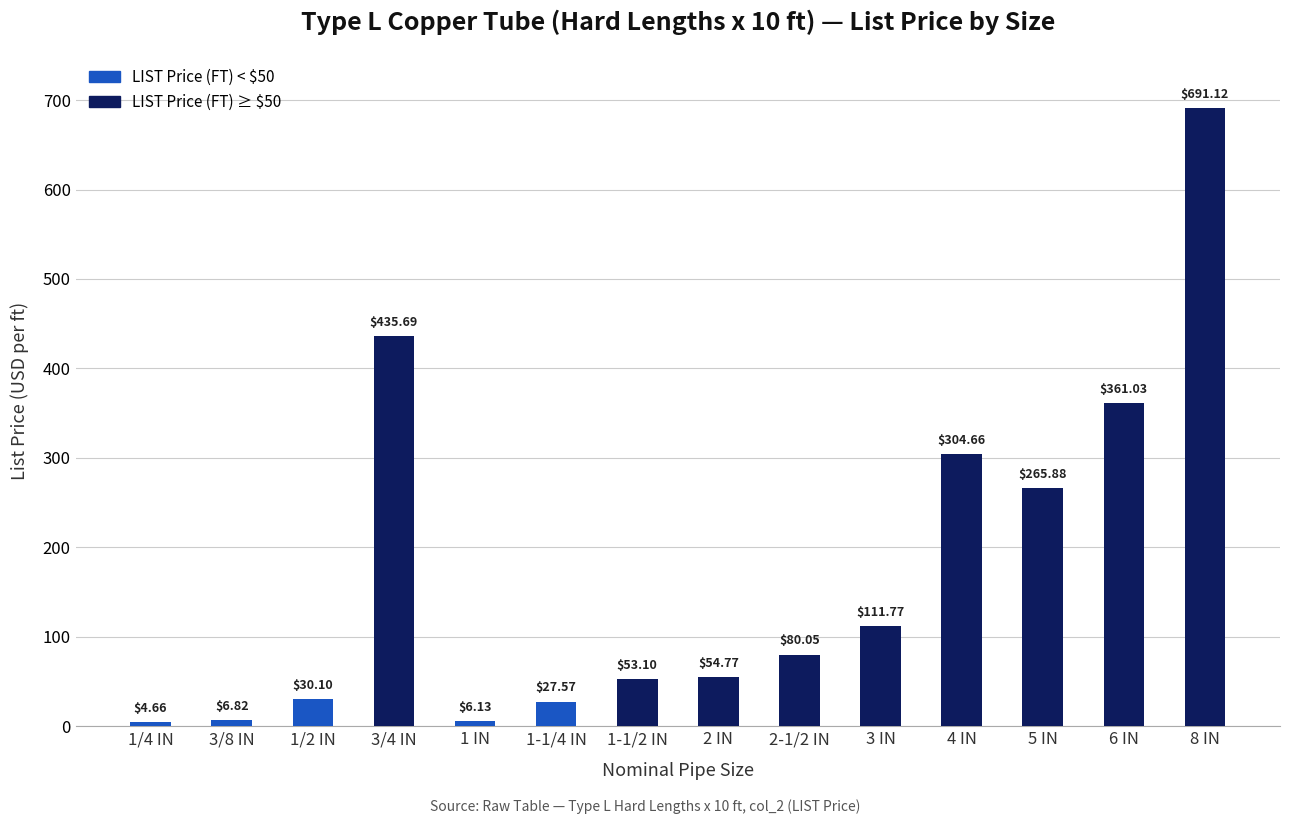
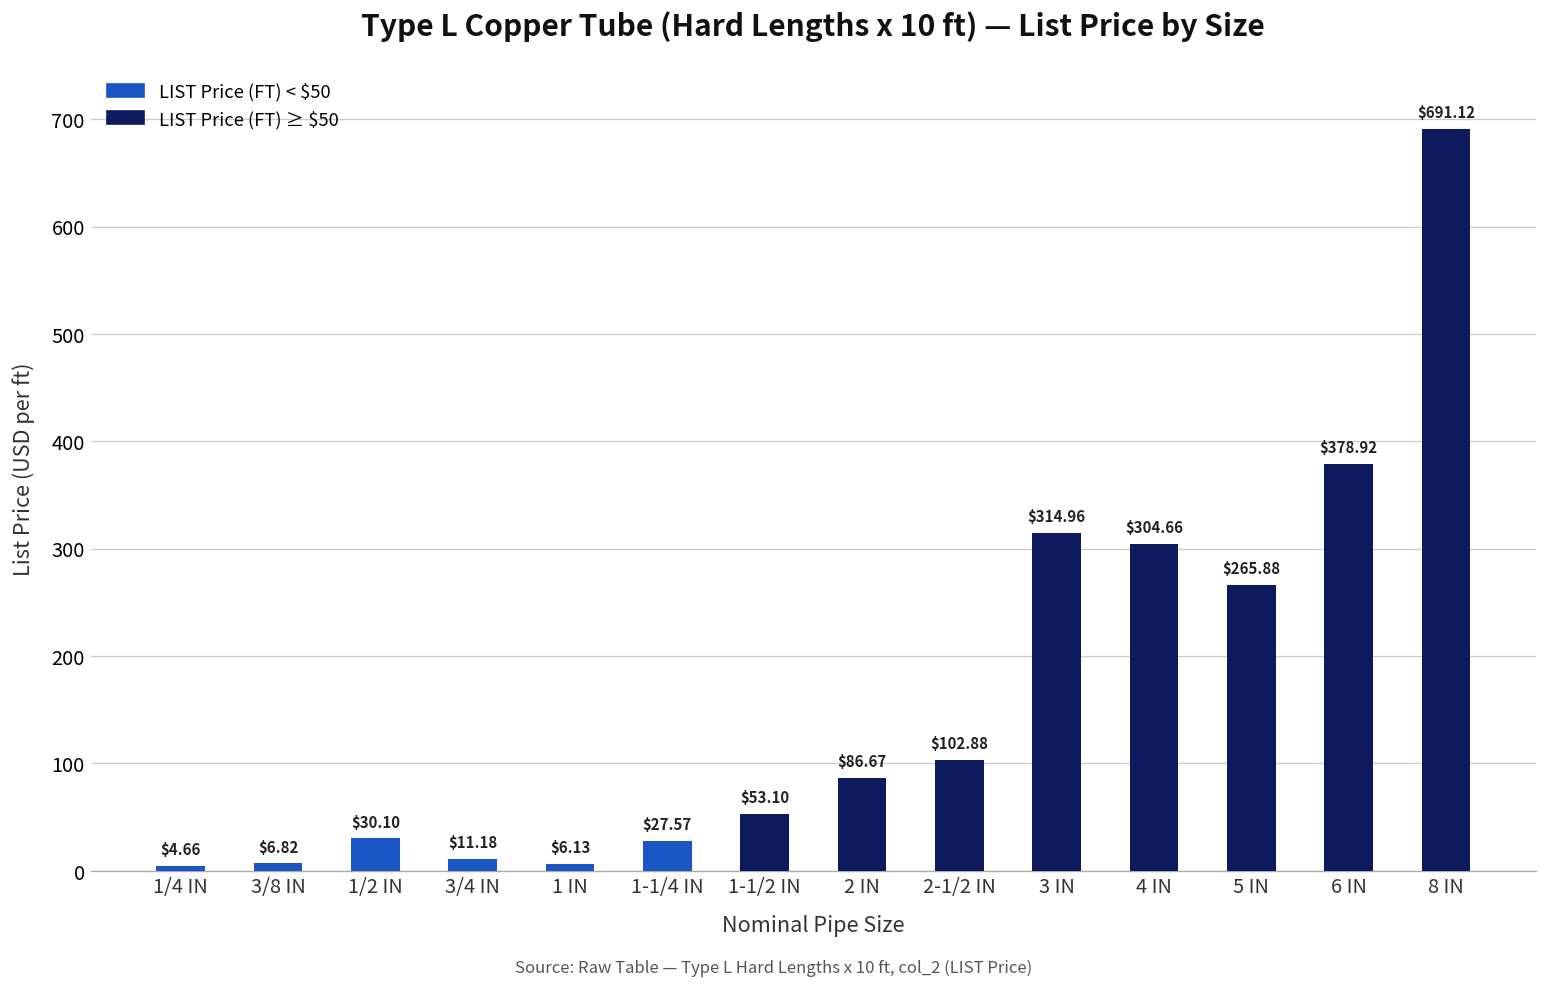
  {
    "1/4 IN": "$4.66",
    "3/8 IN": "$6.82",
    "1/2 IN": "$30.10",
-   "3/4 IN": "$435.69",
+   "3/4 IN": "$11.18",
    "1 IN": "$6.13",
    "1-1/4 IN": "$27.57",
    "1-1/2 IN": "$53.10",
-   "2 IN": "$54.77",
-   "2-1/2 IN": "$80.05",
-   "3 IN": "$111.77",
+   "2 IN": "$86.67",
+   "2-1/2 IN": "$102.88",
+   "3 IN": "$314.96",
    "4 IN": "$304.66",
    "5 IN": "$265.88",
-   "6 IN": "$361.03",
+   "6 IN": "$378.92",
    "8 IN": "$691.12"
  }
